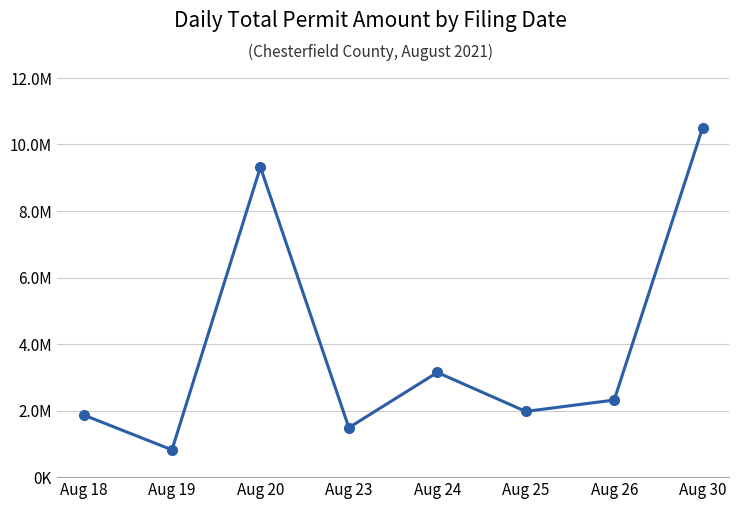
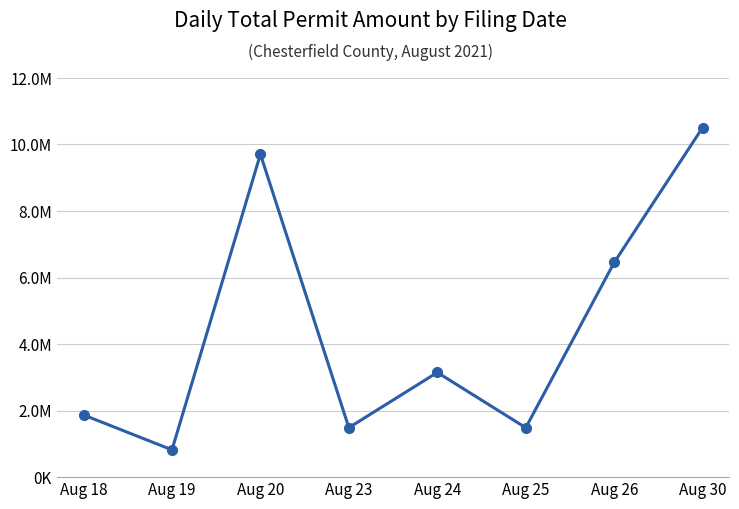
  {
    "Aug 18": 1900000,
    "Aug 19": 800000,
-   "Aug 20": 9300000,
+   "Aug 20": 9700000,
    "Aug 23": 1500000,
    "Aug 24": 3100000,
-   "Aug 25": 2000000,
-   "Aug 26": 2300000,
+   "Aug 25": 1500000,
+   "Aug 26": 6500000,
    "Aug 30": 10500000
  }
